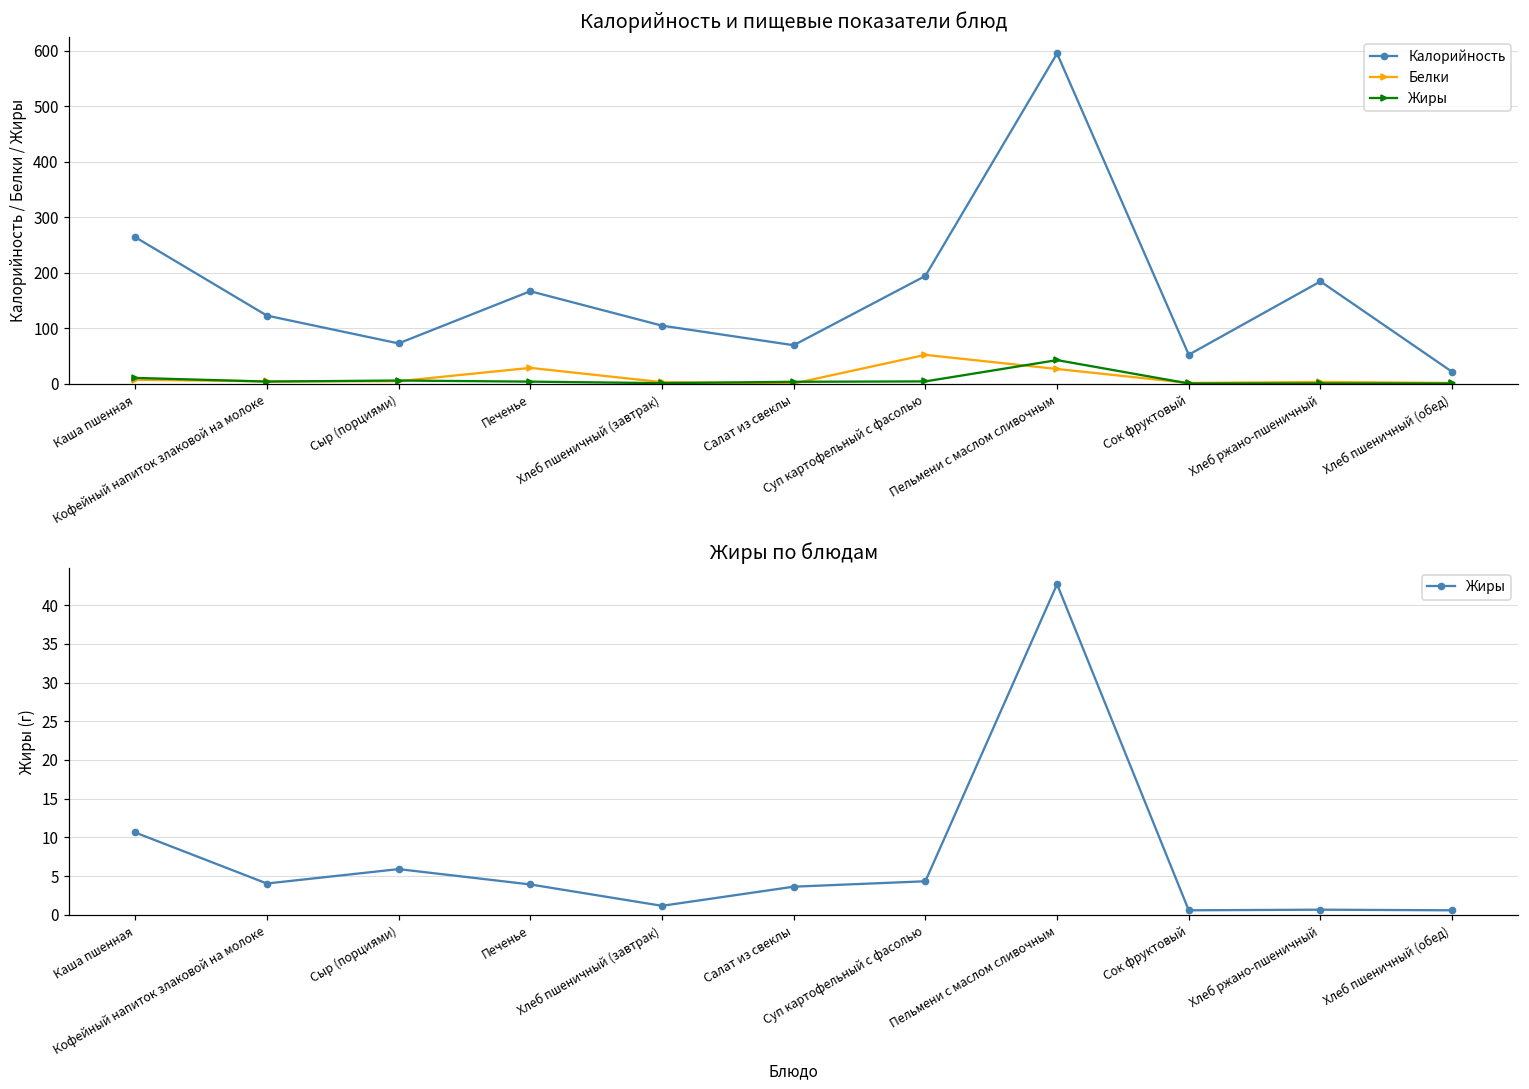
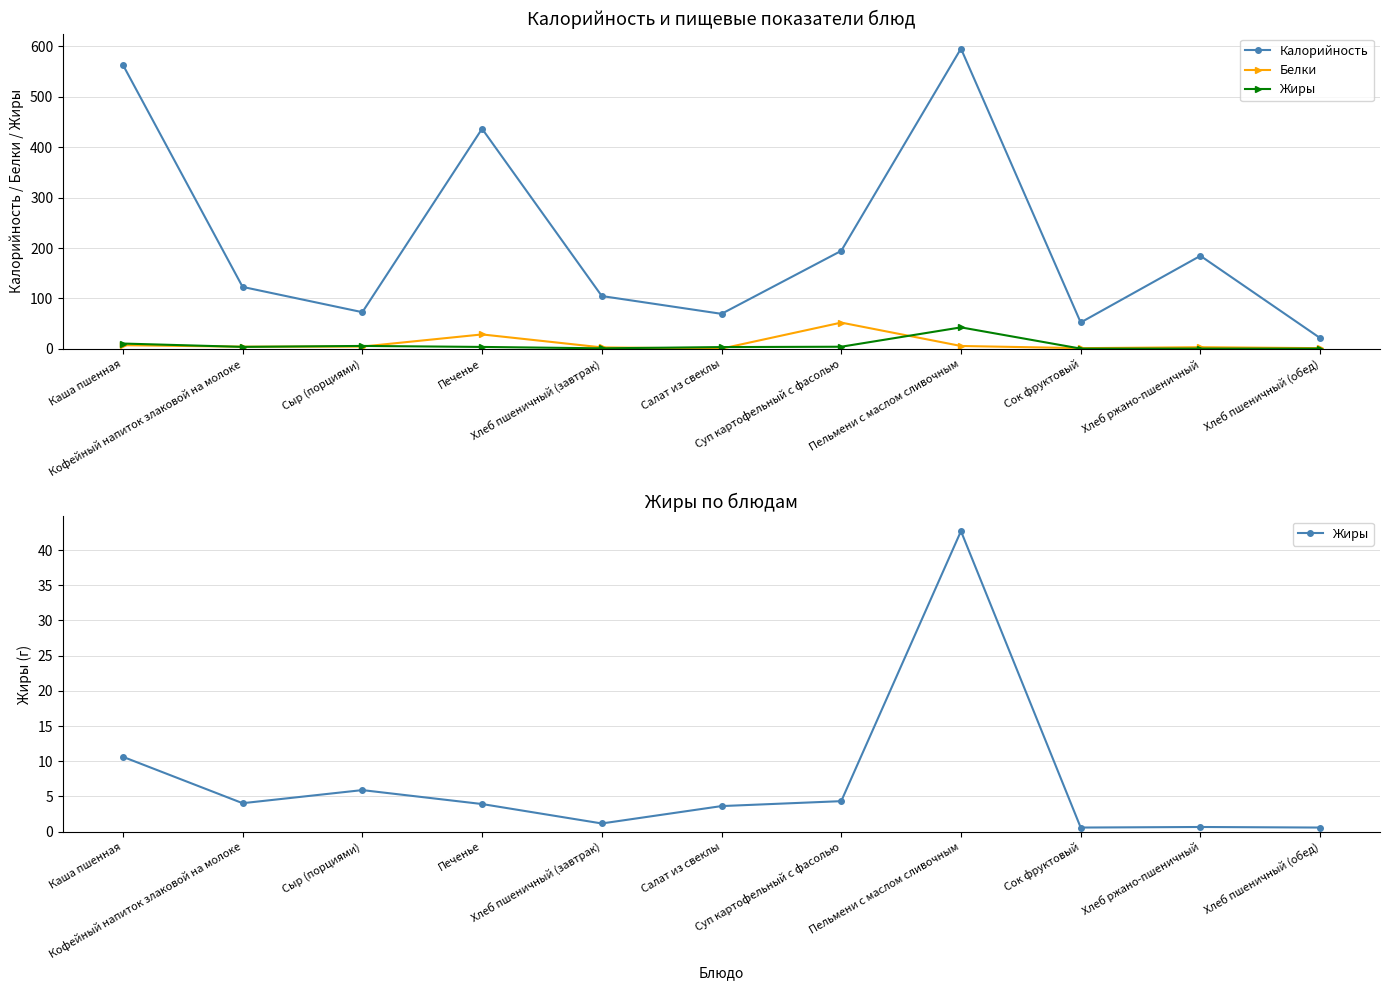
  {
    "Калорийность и пищевые показатели блюд": {
      "Калорийность": {
-       "Каша пшенная": 260,
+       "Каша пшенная": 560,
        "Кофейный напиток злаковой на молоке": 120,
        "Сыр (порциями)": 70,
-       "Печенье": 170,
+       "Печенье": 440,
        "Хлеб пшеничный (завтрак)": 100,
        "Салат из свеклы": 70,
        "Суп картофельный с фасолью": 190,
        "Пельмени с маслом сливочным": 600,
        "Сок фруктовый": 50,
        "Хлеб ржано-пшеничный": 180,
        "Хлеб пшеничный (обед)": 20
      },
      "Белки": {
        "Печенье": 30,
        "Суп картофельный с фасолью": 50,
-       "Пельмени с маслом сливочным": 30
+       "Пельмени с маслом сливочным": 10
      }
    },
    "Жиры по блюдам": {
      "Каша пшенная": 11,
      "Кофейный напиток злаковой на молоке": 4,
      "Сыр (порциями)": 6,
      "Печенье": 4,
      "Хлеб пшеничный (завтрак)": 1,
      "Салат из свеклы": 4,
      "Суп картофельный с фасолью": 4,
      "Пельмени с маслом сливочным": 43,
      "Сок фруктовый": 1,
      "Хлеб ржано-пшеничный": 1,
      "Хлеб пшеничный (обед)": 1
    }
  }
